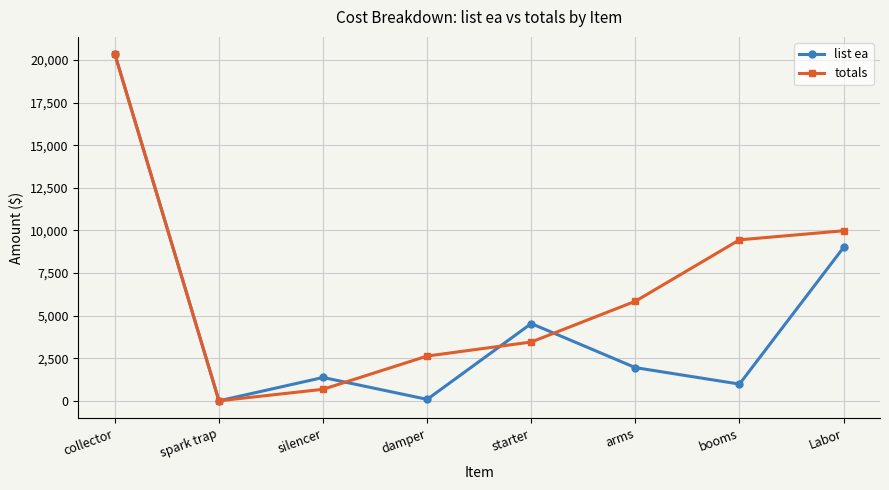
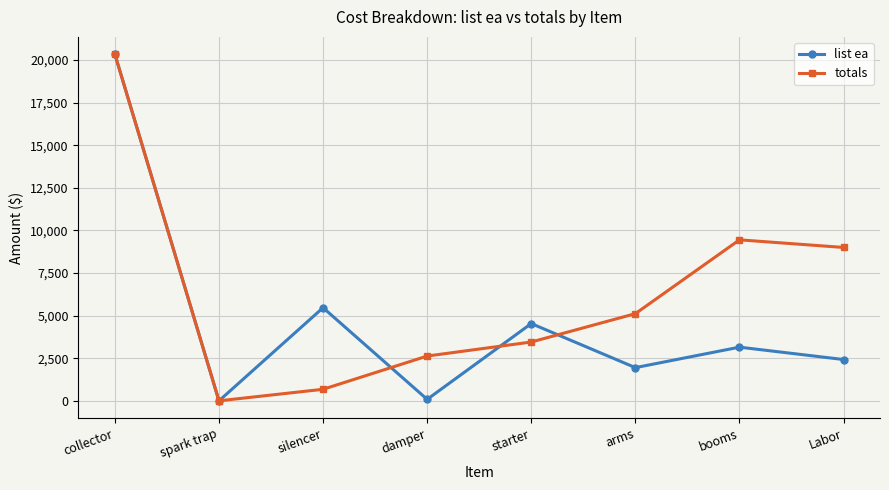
  {
    "list ea": {
-     "silencer": "1,400",
+     "silencer": "5,500",
      "damper": "100",
      "starter": "4,500",
      "arms": "1,900",
-     "booms": "1,000",
-     "Labor": "9,000"
+     "booms": "3,100",
+     "Labor": "2,400"
    },
    "totals": {
      "silencer": "700",
      "damper": "2,600",
      "starter": "3,500",
-     "arms": "5,800",
+     "arms": "5,100",
      "booms": "9,400",
-     "Labor": "10,000"
+     "Labor": "9,000"
    }
  }
